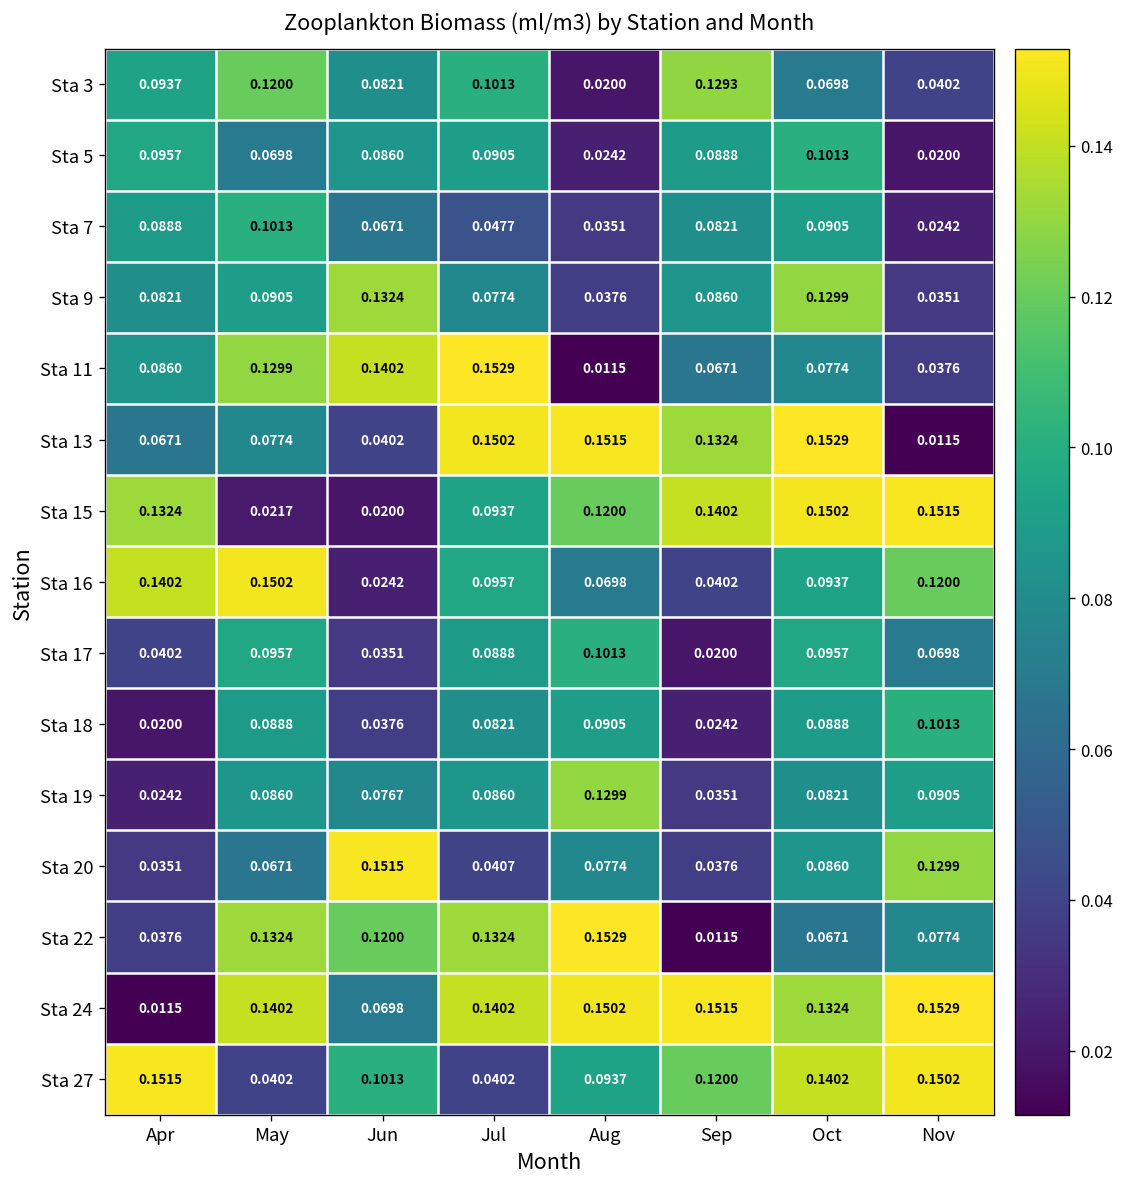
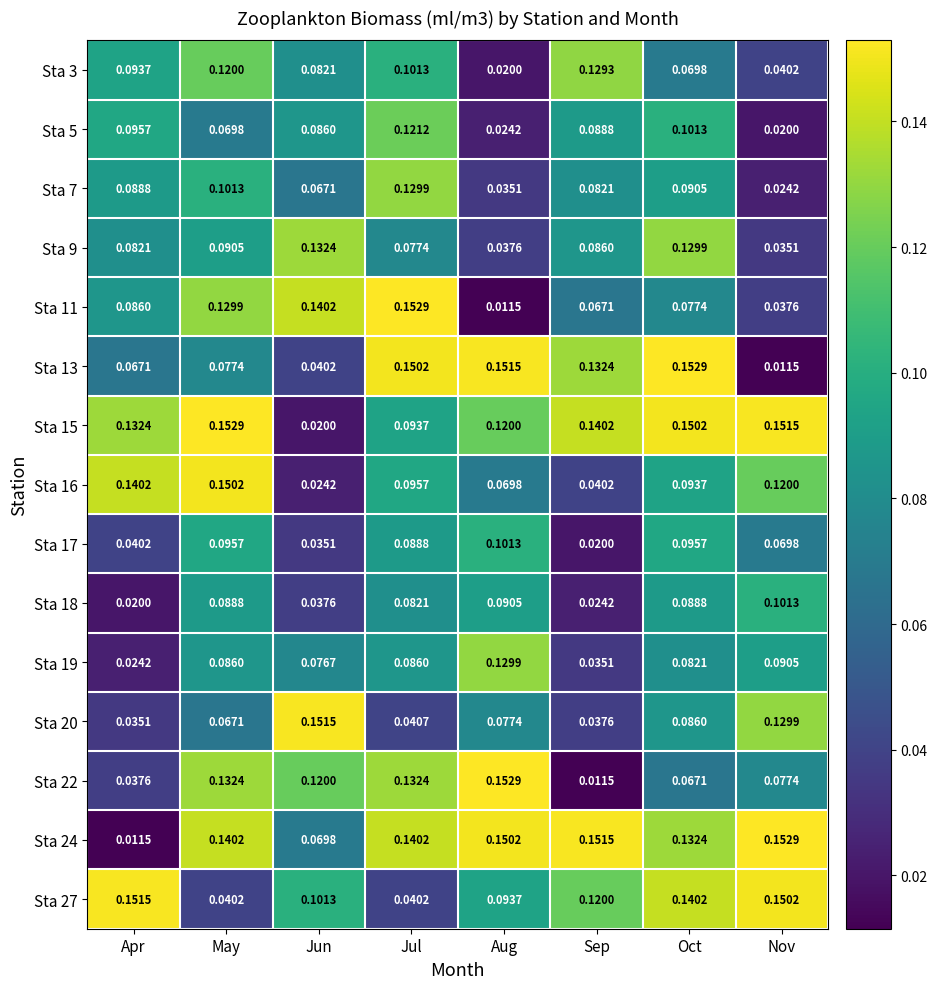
  {
    "Sta 3": {
      "Apr": 0.0937,
      "May": 0.1200,
      "Jun": 0.0821,
      "Jul": 0.1013,
      "Aug": 0.0200,
      "Sep": 0.1293,
      "Oct": 0.0698,
      "Nov": 0.0402
    },
    "Sta 5": {
      "Apr": 0.0957,
      "May": 0.0698,
      "Jun": 0.0860,
-     "Jul": 0.0905,
+     "Jul": 0.1212,
      "Aug": 0.0242,
      "Sep": 0.0888,
      "Oct": 0.1013,
      "Nov": 0.0200
    },
    "Sta 7": {
      "Apr": 0.0888,
      "May": 0.1013,
      "Jun": 0.0671,
-     "Jul": 0.0477,
+     "Jul": 0.1299,
      "Aug": 0.0351,
      "Sep": 0.0821,
      "Oct": 0.0905,
      "Nov": 0.0242
    },
    "Sta 9": {
      "Apr": 0.0821,
      "May": 0.0905,
      "Jun": 0.1324,
      "Jul": 0.0774,
      "Aug": 0.0376,
      "Sep": 0.0860,
      "Oct": 0.1299,
      "Nov": 0.0351
    },
    "Sta 11": {
      "Apr": 0.0860,
      "May": 0.1299,
      "Jun": 0.1402,
      "Jul": 0.1529,
      "Aug": 0.0115,
      "Sep": 0.0671,
      "Oct": 0.0774,
      "Nov": 0.0376
    },
    "Sta 13": {
      "Apr": 0.0671,
      "May": 0.0774,
      "Jun": 0.0402,
      "Jul": 0.1502,
      "Aug": 0.1515,
      "Sep": 0.1324,
      "Oct": 0.1529,
      "Nov": 0.0115
    },
    "Sta 15": {
      "Apr": 0.1324,
-     "May": 0.0217,
+     "May": 0.1529,
      "Jun": 0.0200,
      "Jul": 0.0937,
      "Aug": 0.1200,
      "Sep": 0.1402,
      "Oct": 0.1502,
      "Nov": 0.1515
    },
    "Sta 16": {
      "Apr": 0.1402,
      "May": 0.1502,
      "Jun": 0.0242,
      "Jul": 0.0957,
      "Aug": 0.0698,
      "Sep": 0.0402,
      "Oct": 0.0937,
      "Nov": 0.1200
    },
    "Sta 17": {
      "Apr": 0.0402,
      "May": 0.0957,
      "Jun": 0.0351,
      "Jul": 0.0888,
      "Aug": 0.1013,
      "Sep": 0.0200,
      "Oct": 0.0957,
      "Nov": 0.0698
    },
    "Sta 18": {
      "Apr": 0.0200,
      "May": 0.0888,
      "Jun": 0.0376,
      "Jul": 0.0821,
      "Aug": 0.0905,
      "Sep": 0.0242,
      "Oct": 0.0888,
      "Nov": 0.1013
    },
    "Sta 19": {
      "Apr": 0.0242,
      "May": 0.0860,
      "Jun": 0.0767,
      "Jul": 0.0860,
      "Aug": 0.1299,
      "Sep": 0.0351,
      "Oct": 0.0821,
      "Nov": 0.0905
    },
    "Sta 20": {
      "Apr": 0.0351,
      "May": 0.0671,
      "Jun": 0.1515,
      "Jul": 0.0407,
      "Aug": 0.0774,
      "Sep": 0.0376,
      "Oct": 0.0860,
      "Nov": 0.1299
    },
    "Sta 22": {
      "Apr": 0.0376,
      "May": 0.1324,
      "Jun": 0.1200,
      "Jul": 0.1324,
      "Aug": 0.1529,
      "Sep": 0.0115,
      "Oct": 0.0671,
      "Nov": 0.0774
    },
    "Sta 24": {
      "Apr": 0.0115,
      "May": 0.1402,
      "Jun": 0.0698,
      "Jul": 0.1402,
      "Aug": 0.1502,
      "Sep": 0.1515,
      "Oct": 0.1324,
      "Nov": 0.1529
    },
    "Sta 27": {
      "Apr": 0.1515,
      "May": 0.0402,
      "Jun": 0.1013,
      "Jul": 0.0402,
      "Aug": 0.0937,
      "Sep": 0.1200,
      "Oct": 0.1402,
      "Nov": 0.1502
    }
  }
